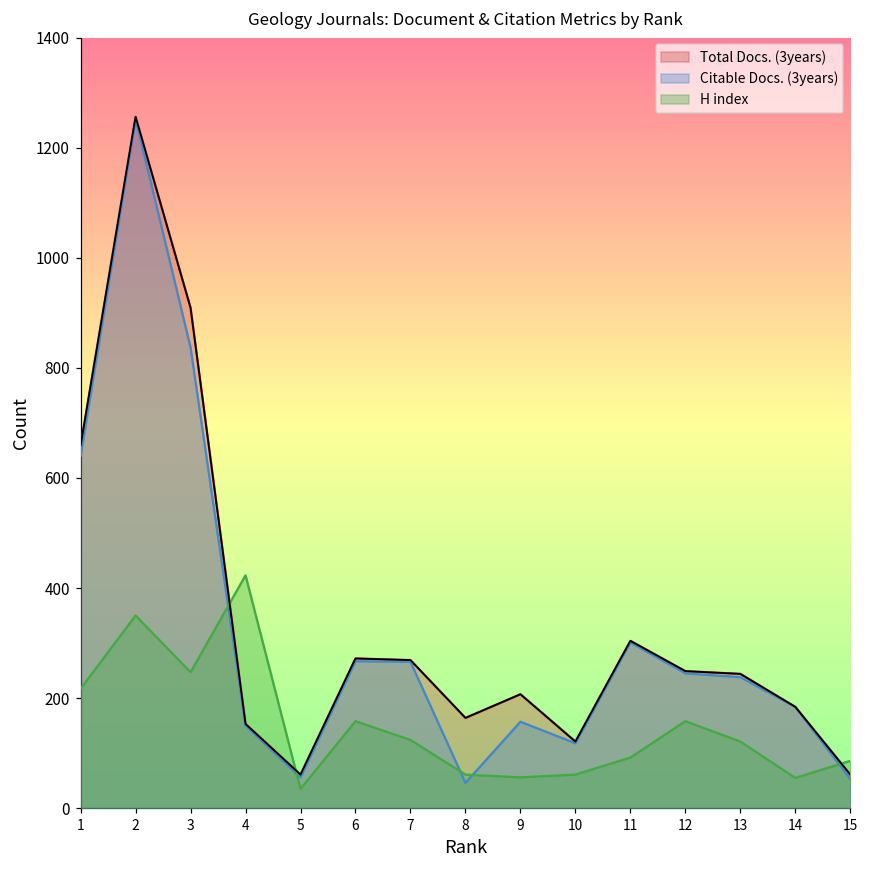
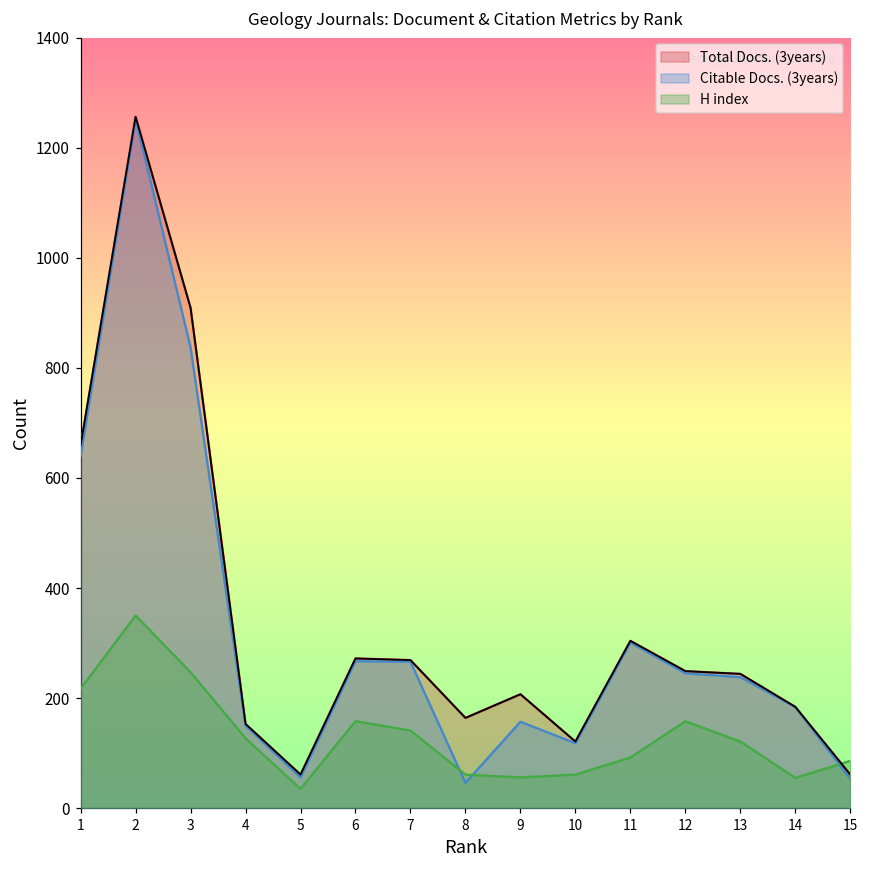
  {
    "Total Docs. (3years)": {
      "1": 660,
      "3": 910,
      "8": 160,
      "9": 210,
      "13": 240,
      "15": 60
    },
    "Citable Docs. (3years)": {
      "1": 640,
      "3": 840,
      "8": 50,
      "9": 160,
      "13": 240,
      "15": 50
    },
    "H index": {
      "1": 220,
      "2": 350,
      "3": 250,
-     "4": 420,
+     "4": 130,
      "5": 40,
      "6": 160,
-     "7": 120,
+     "7": 140,
      "8": 60,
      "9": 60,
      "10": 60,
      "11": 90,
      "12": 160,
      "13": 120,
      "14": 60,
      "15": 90
    }
  }
